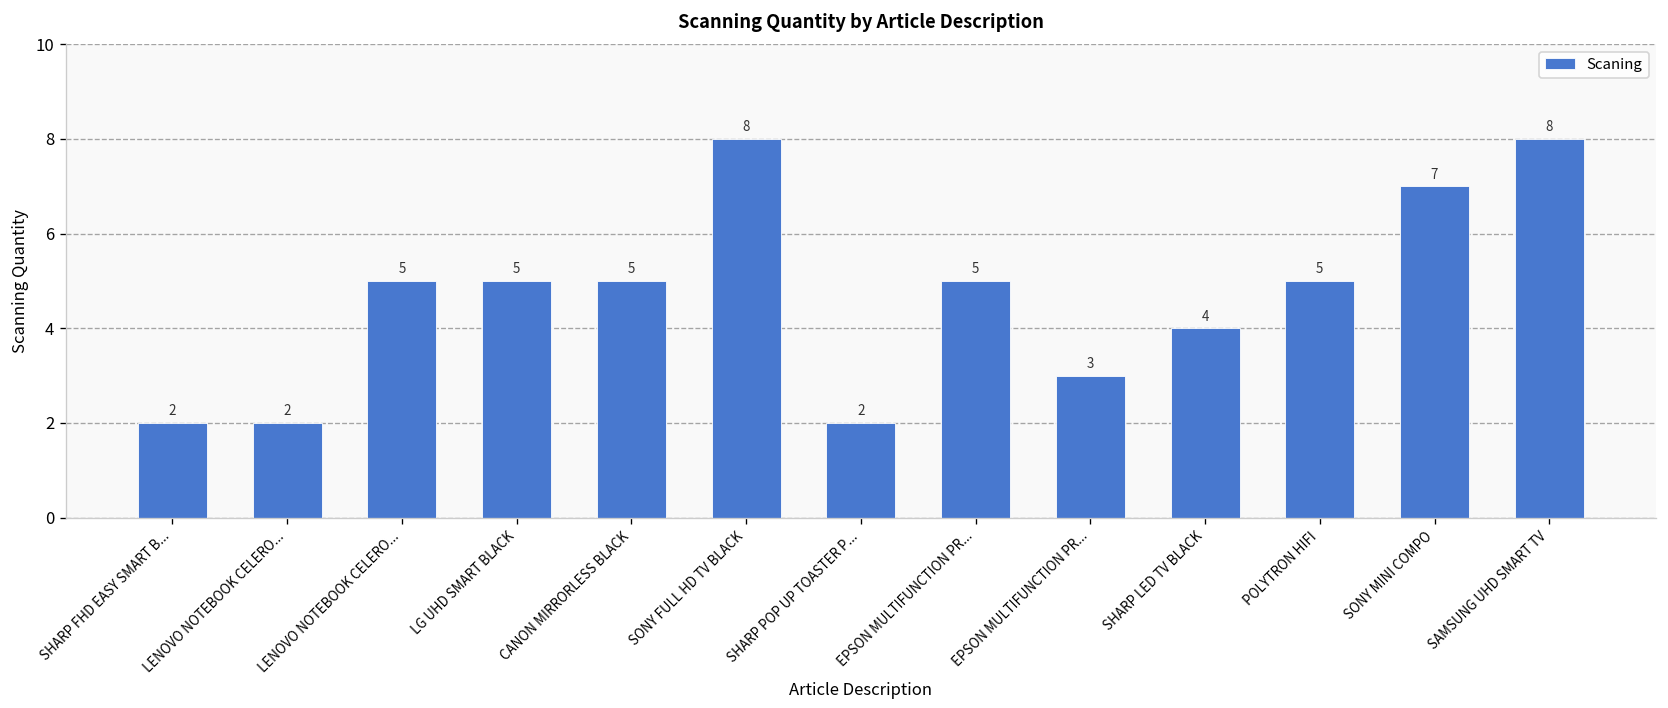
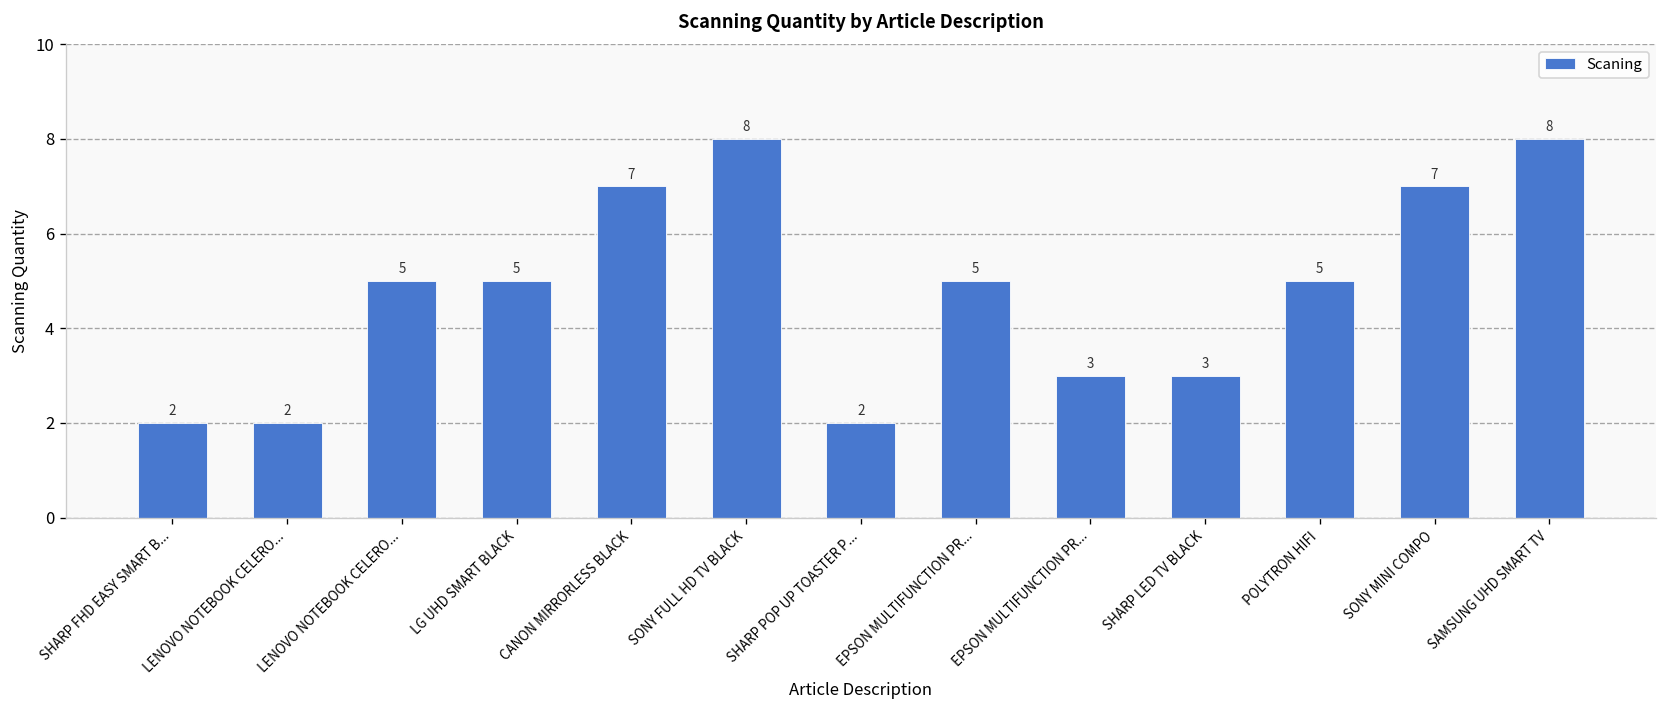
  {
    "SHARP FHD EASY SMART B...": 2,
    "LG UHD SMART BLACK": 5,
-   "CANON MIRRORLESS BLACK": 5,
+   "CANON MIRRORLESS BLACK": 7,
    "SONY FULL HD TV BLACK": 8,
    "SHARP POP UP TOASTER P...": 2,
-   "SHARP LED TV BLACK": 4,
+   "SHARP LED TV BLACK": 3,
    "POLYTRON HIFI": 5,
    "SONY MINI COMPO": 7,
    "SAMSUNG UHD SMART TV": 8
  }
